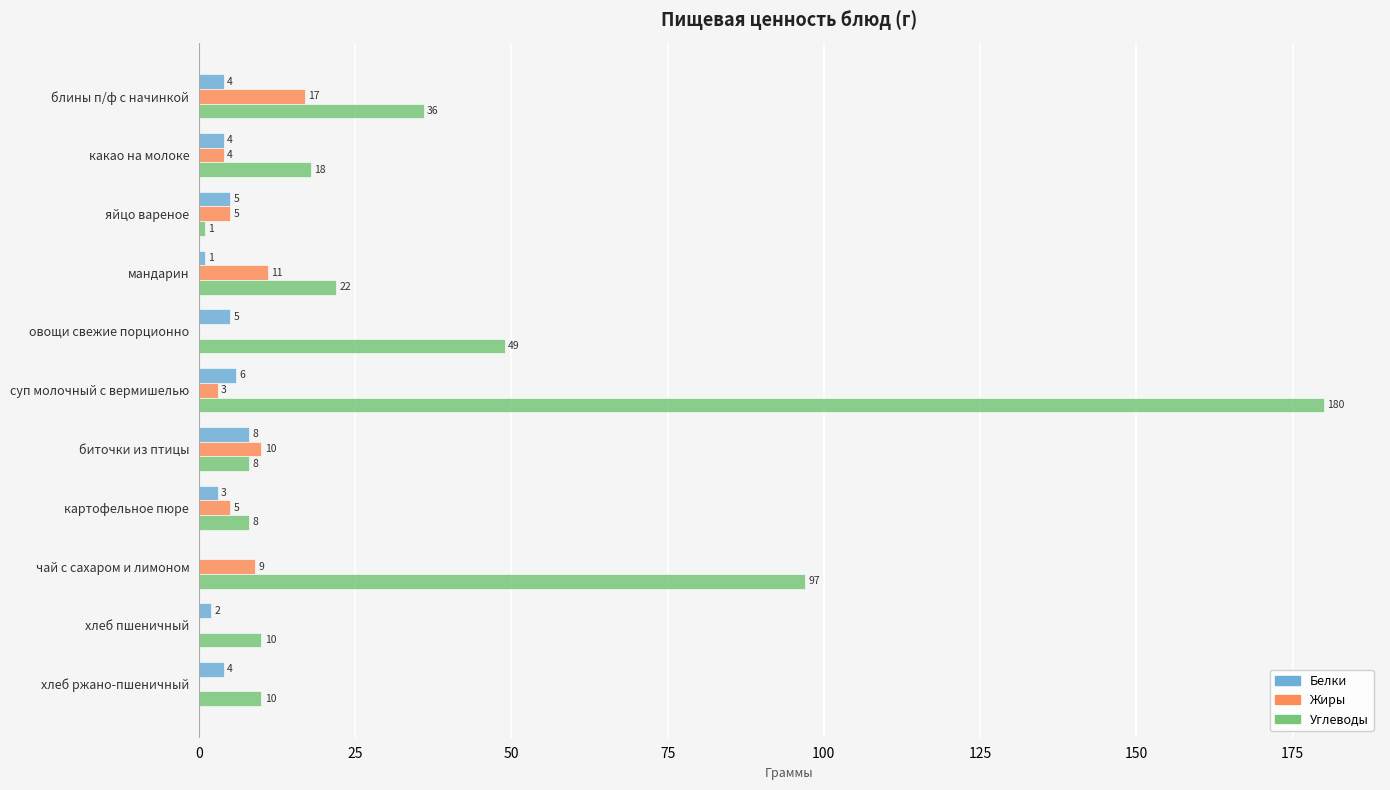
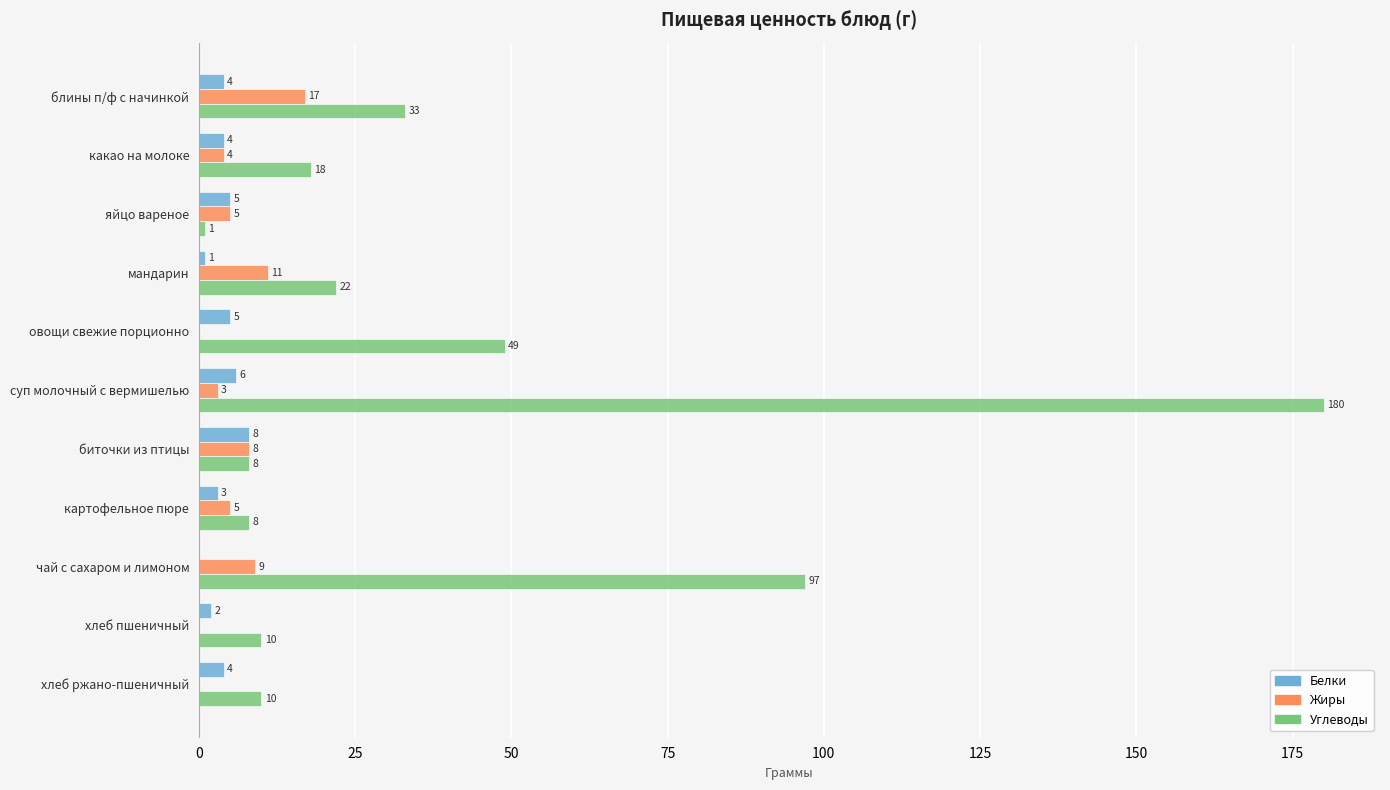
  {
    "Белки": {
      "блины п/ф с начинкой": 4,
      "какао на молоке": 4,
      "яйцо вареное": 5,
      "мандарин": 1,
      "овощи свежие порционно": 5,
      "суп молочный с вермишелью": 6,
      "биточки из птицы": 8,
      "картофельное пюре": 3,
      "хлеб пшеничный": 2,
      "хлеб ржано-пшеничный": 4
    },
    "Жиры": {
      "блины п/ф с начинкой": 17,
      "какао на молоке": 4,
      "яйцо вареное": 5,
      "мандарин": 11,
      "суп молочный с вермишелью": 3,
-     "биточки из птицы": 10,
+     "биточки из птицы": 8,
      "картофельное пюре": 5,
      "чай с сахаром и лимоном": 9
    },
    "Углеводы": {
-     "блины п/ф с начинкой": 36,
+     "блины п/ф с начинкой": 33,
      "какао на молоке": 18,
      "яйцо вареное": 1,
      "мандарин": 22,
      "овощи свежие порционно": 49,
      "суп молочный с вермишелью": 180,
      "биточки из птицы": 8,
      "картофельное пюре": 8,
      "чай с сахаром и лимоном": 97,
      "хлеб пшеничный": 10,
      "хлеб ржано-пшеничный": 10
    }
  }
